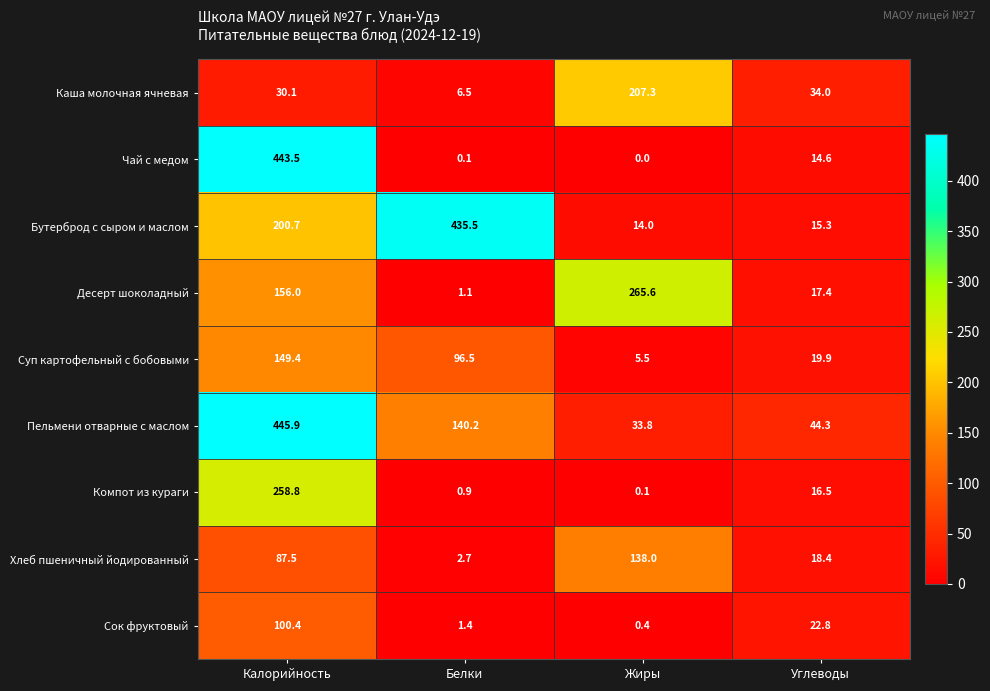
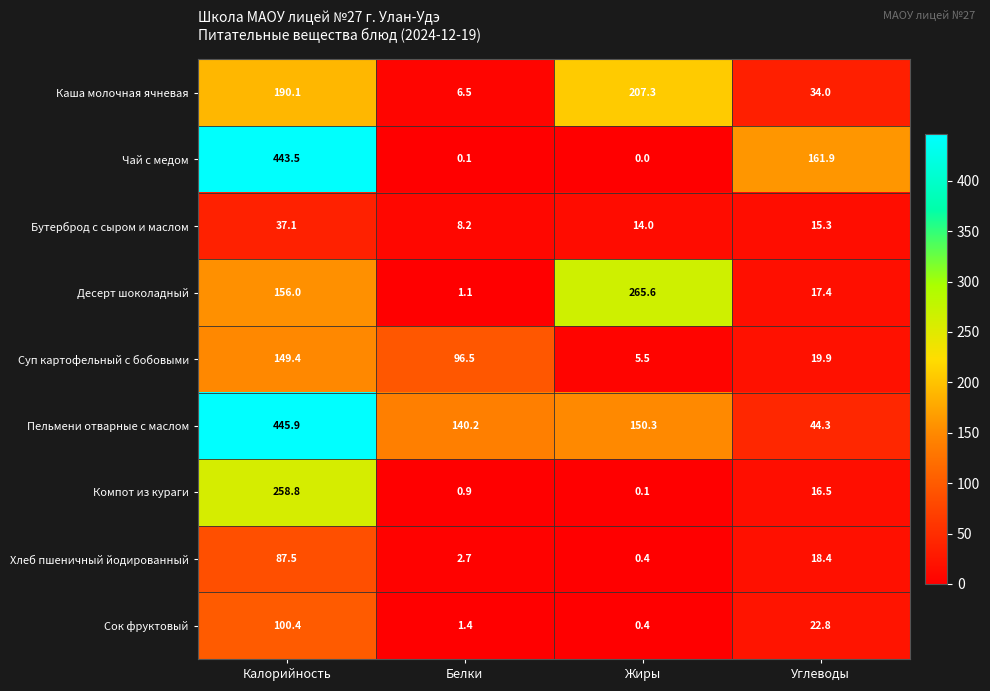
  {
    "Каша молочная ячневая": {
-     "Калорийность": 30.1,
+     "Калорийность": 190.1,
      "Белки": 6.5,
      "Жиры": 207.3,
      "Углеводы": 34.0
    },
    "Чай с медом": {
      "Калорийность": 443.5,
      "Белки": 0.1,
      "Жиры": 0.0,
-     "Углеводы": 14.6
+     "Углеводы": 161.9
    },
    "Бутерброд с сыром и маслом": {
-     "Калорийность": 200.7,
-     "Белки": 435.5,
+     "Калорийность": 37.1,
+     "Белки": 8.2,
      "Жиры": 14.0,
      "Углеводы": 15.3
    },
    "Десерт шоколадный": {
      "Калорийность": 156.0,
      "Белки": 1.1,
      "Жиры": 265.6,
      "Углеводы": 17.4
    },
    "Суп картофельный с бобовыми": {
      "Калорийность": 149.4,
      "Белки": 96.5,
      "Жиры": 5.5,
      "Углеводы": 19.9
    },
    "Пельмени отварные с маслом": {
      "Калорийность": 445.9,
      "Белки": 140.2,
-     "Жиры": 33.8,
+     "Жиры": 150.3,
      "Углеводы": 44.3
    },
    "Компот из кураги": {
      "Калорийность": 258.8,
      "Белки": 0.9,
      "Жиры": 0.1,
      "Углеводы": 16.5
    },
    "Хлеб пшеничный йодированный": {
      "Калорийность": 87.5,
      "Белки": 2.7,
-     "Жиры": 138.0,
+     "Жиры": 0.4,
      "Углеводы": 18.4
    },
    "Сок фруктовый": {
      "Калорийность": 100.4,
      "Белки": 1.4,
      "Жиры": 0.4,
      "Углеводы": 22.8
    }
  }
